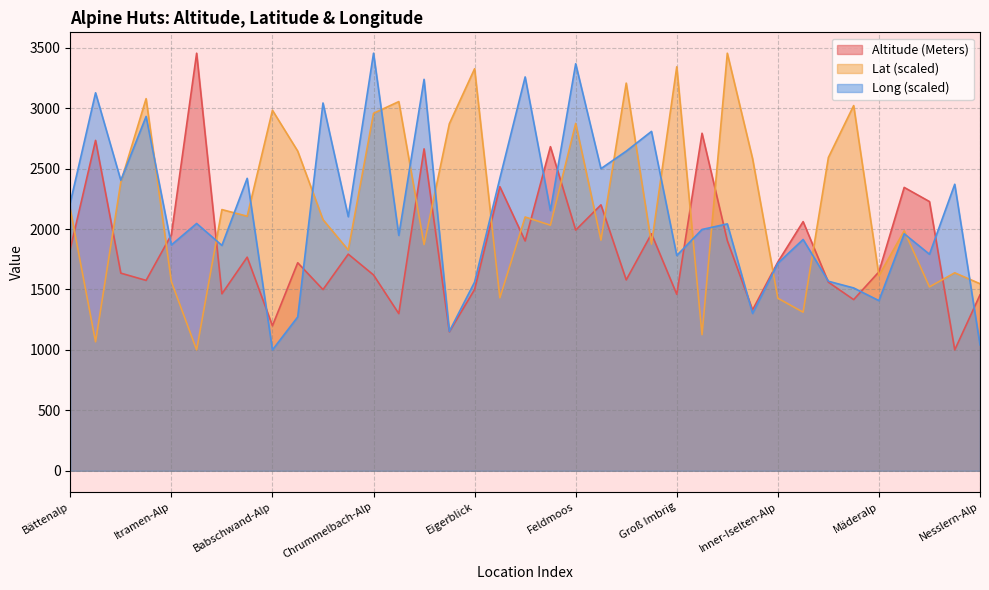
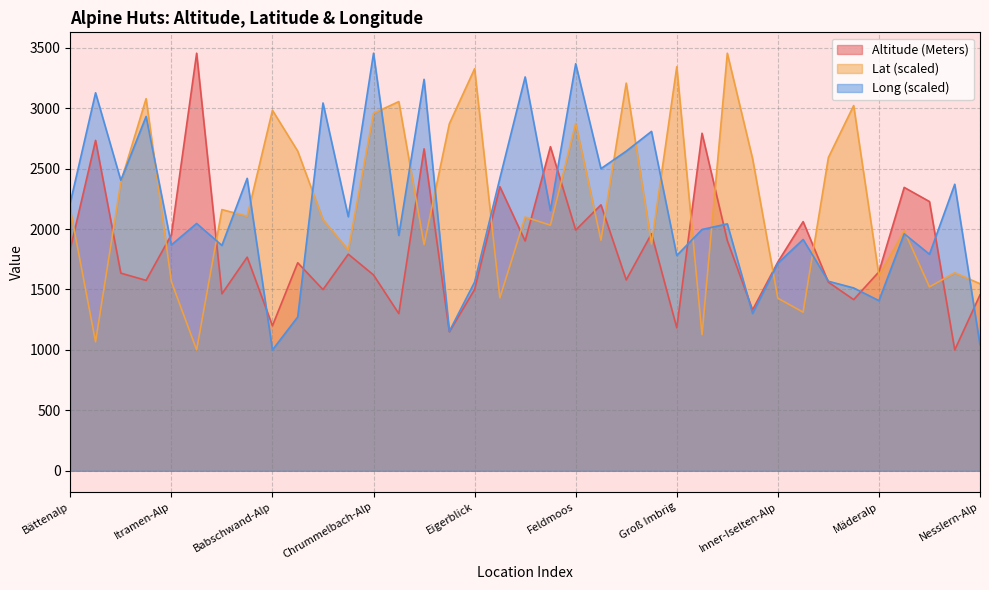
  {
    "Altitude (Meters)": {
      "Bättenalp": 1840,
      "Itramen-Alp": 1950,
      "Babschwand-Alp": 1200,
      "Chrummelbach-Alp": 1620,
      "Eigerblick": 1500,
      "Feldmoos": 1990,
-     "Groß Imbrig": 1460,
+     "Groß Imbrig": 1180,
      "Mäderalp": 1650,
      "Nesslern-Alp": 1460
    },
    "Lat (scaled)": {
      "Bättenalp": 2160,
      "Itramen-Alp": 1570,
      "Babschwand-Alp": 2980,
      "Chrummelbach-Alp": 2960,
      "Eigerblick": 3330,
      "Feldmoos": 2870,
      "Groß Imbrig": 3340,
      "Inner-Iselten-Alp": 1430,
      "Mäderalp": 1610,
      "Nesslern-Alp": 1550
    },
    "Long (scaled)": {
      "Bättenalp": 2220,
      "Itramen-Alp": 1870,
      "Babschwand-Alp": 1000,
      "Chrummelbach-Alp": 3450,
      "Eigerblick": 1560,
      "Feldmoos": 3370,
      "Groß Imbrig": 1780,
      "Mäderalp": 1410,
      "Nesslern-Alp": 1040
    }
  }
